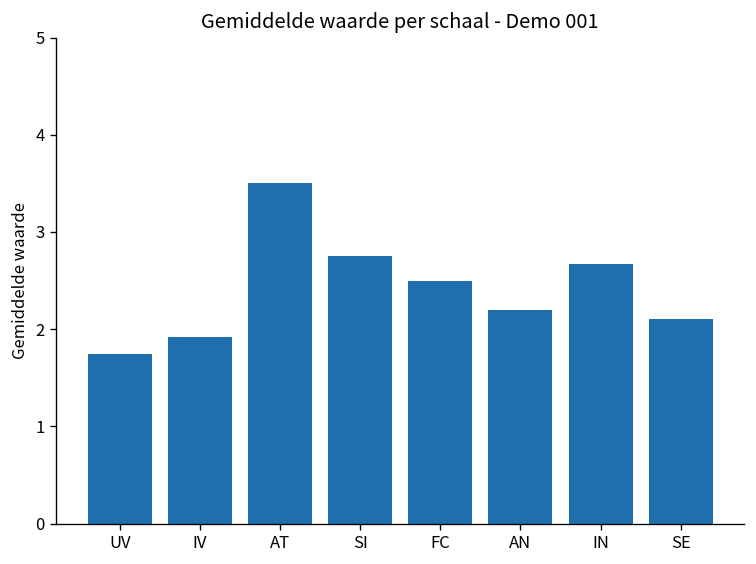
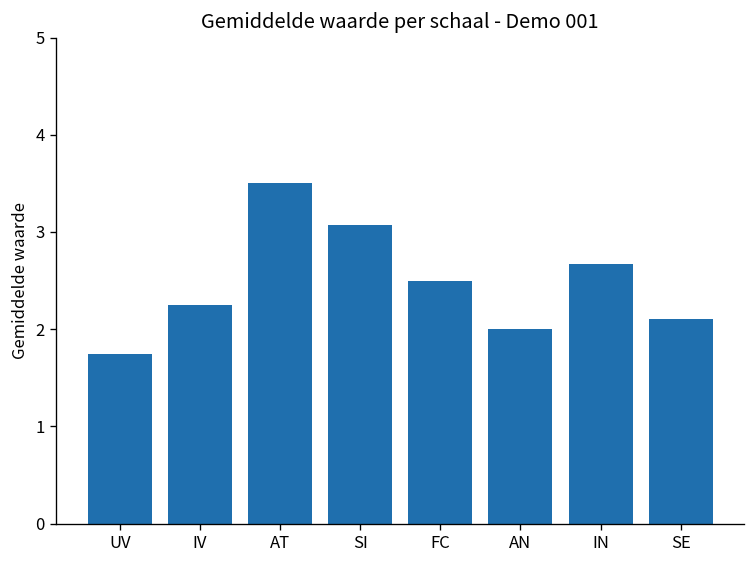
  {
    "UV": 1.7,
-   "IV": 1.9,
+   "IV": 2.3,
    "AT": 3.5,
-   "SI": 2.8,
+   "SI": 3.1,
    "FC": 2.5,
-   "AN": 2.2,
+   "AN": 2.0,
    "IN": 2.7,
    "SE": 2.1
  }
